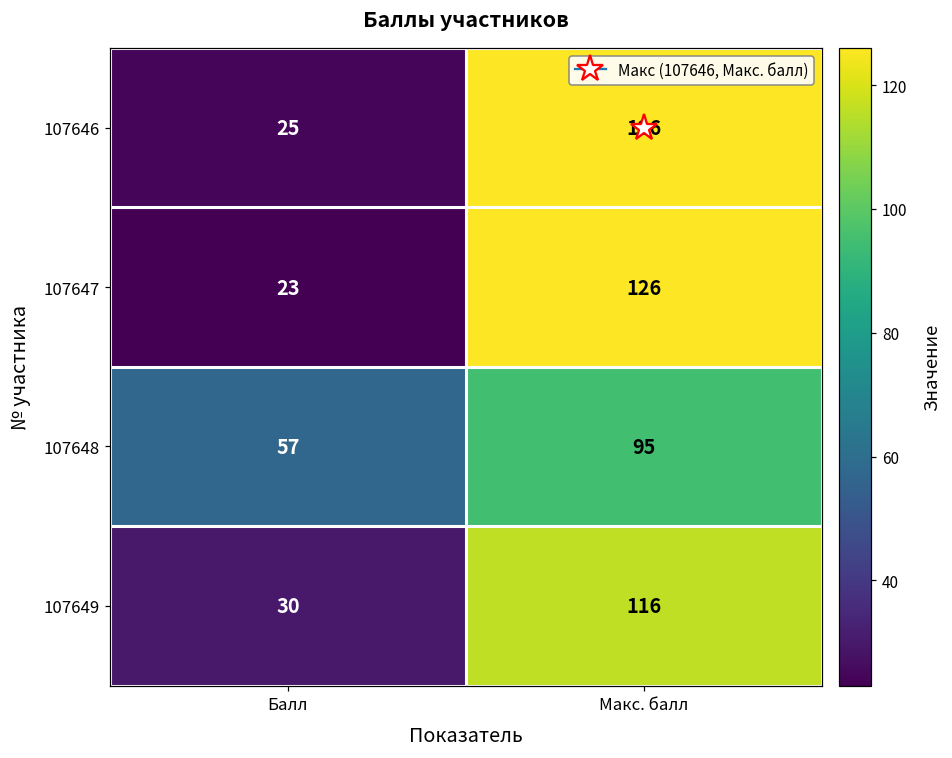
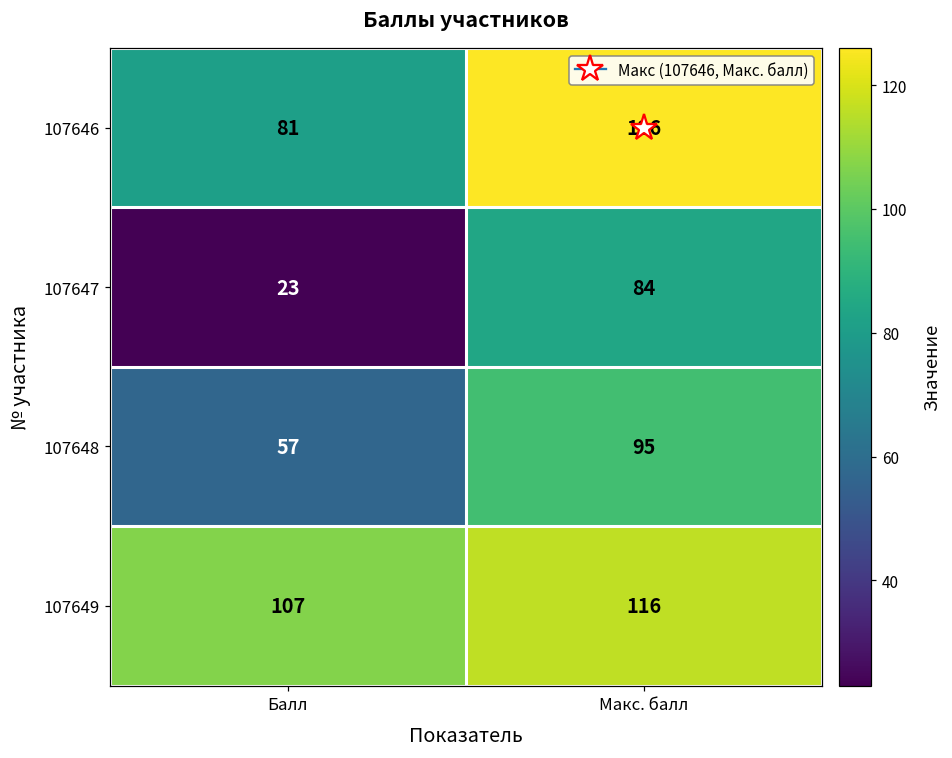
  {
    "107646": {
-     "Балл": 25
+     "Балл": 81
    },
    "107647": {
      "Балл": 23,
-     "Макс. балл": 126
+     "Макс. балл": 84
    },
    "107648": {
      "Балл": 57,
      "Макс. балл": 95
    },
    "107649": {
-     "Балл": 30,
+     "Балл": 107,
      "Макс. балл": 116
    }
  }
